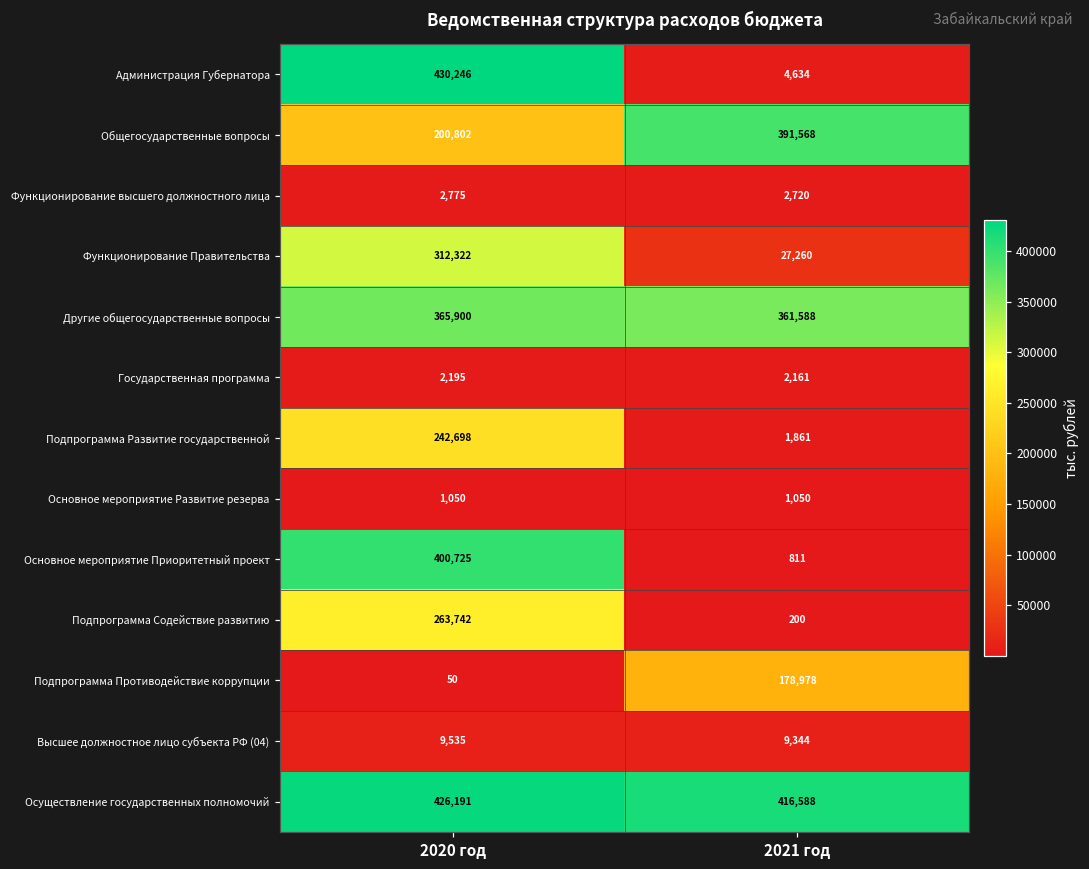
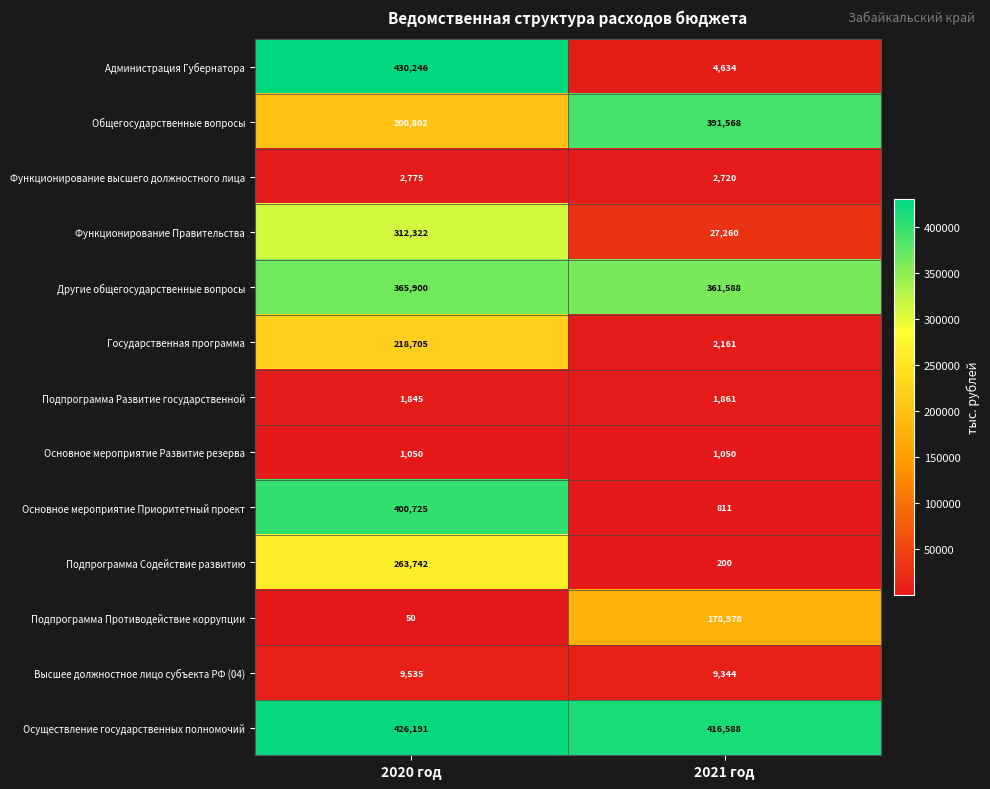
  {
    "Администрация Губернатора": {
      "2020 год": "430,246",
      "2021 год": "4,634"
    },
    "Общегосударственные вопросы": {
      "2020 год": "200,802",
      "2021 год": "391,568"
    },
    "Функционирование высшего должностного лица": {
      "2020 год": "2,775",
      "2021 год": "2,720"
    },
    "Функционирование Правительства": {
      "2020 год": "312,322",
      "2021 год": "27,260"
    },
    "Другие общегосударственные вопросы": {
      "2020 год": "365,900",
      "2021 год": "361,588"
    },
    "Государственная программа": {
-     "2020 год": "2,195",
+     "2020 год": "218,705",
      "2021 год": "2,161"
    },
    "Подпрограмма Развитие государственной": {
-     "2020 год": "242,698",
+     "2020 год": "1,845",
      "2021 год": "1,861"
    },
    "Основное мероприятие Развитие резерва": {
      "2020 год": "1,050",
      "2021 год": "1,050"
    },
    "Основное мероприятие Приоритетный проект": {
      "2020 год": "400,725",
      "2021 год": "811"
    },
    "Подпрограмма Содействие развитию": {
      "2020 год": "263,742",
      "2021 год": "200"
    },
    "Подпрограмма Противодействие коррупции": {
      "2020 год": "50",
      "2021 год": "178,978"
    },
    "Высшее должностное лицо субъекта РФ (04)": {
      "2020 год": "9,535",
      "2021 год": "9,344"
    },
    "Осуществление государственных полномочий": {
      "2020 год": "426,191",
      "2021 год": "416,588"
    }
  }
